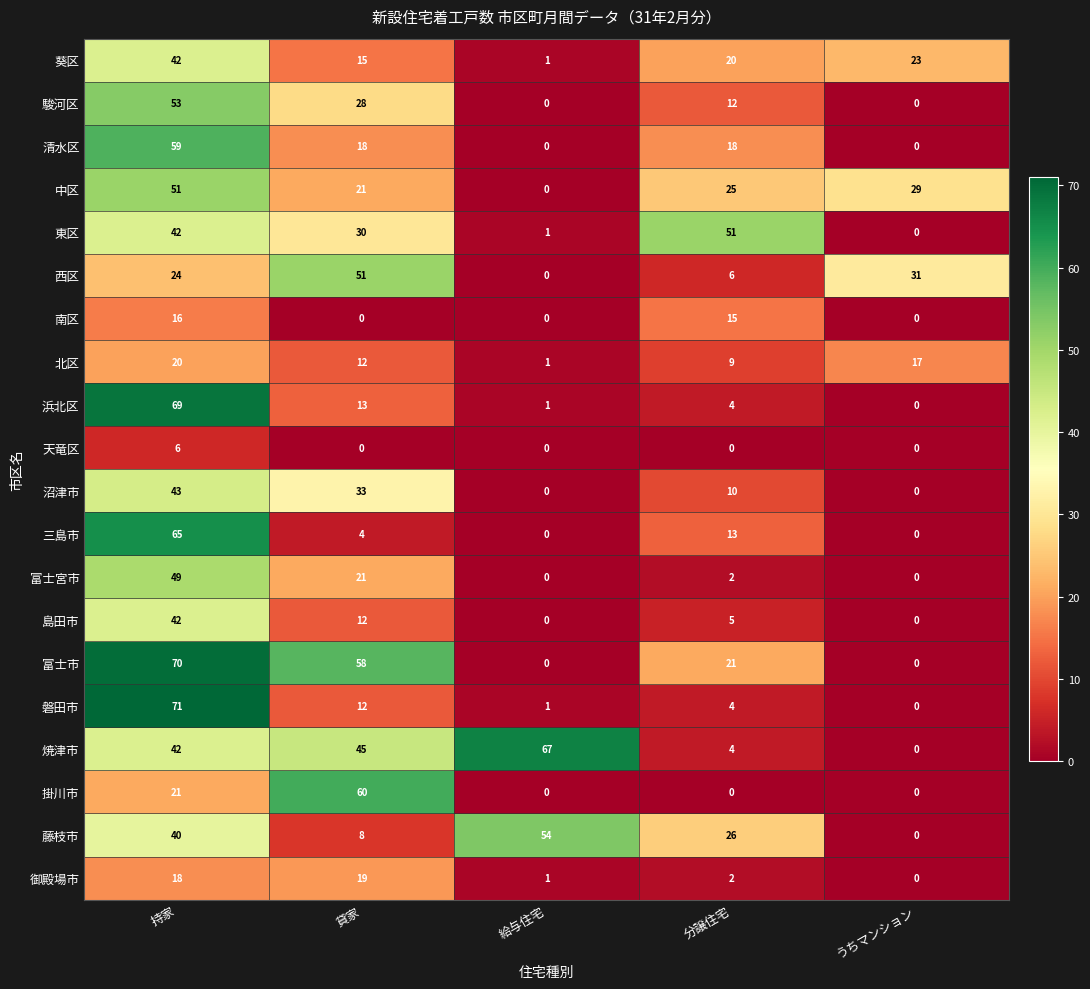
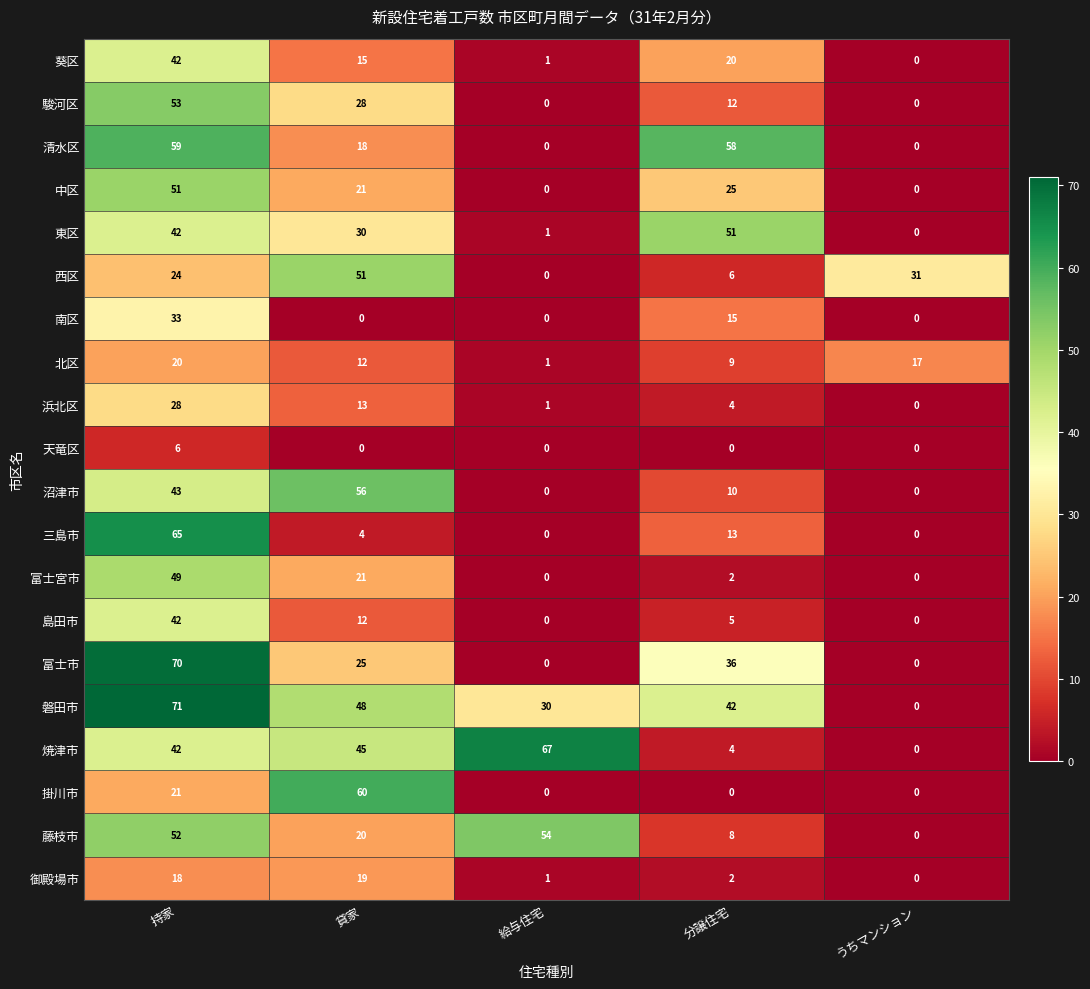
  {
    "葵区": {
      "持家": 42,
      "貸家": 15,
      "給与住宅": 1,
      "分譲住宅": 20,
-     "うちマンション": 23
+     "うちマンション": 0
    },
    "駿河区": {
      "持家": 53,
      "貸家": 28,
      "給与住宅": 0,
      "分譲住宅": 12,
      "うちマンション": 0
    },
    "清水区": {
      "持家": 59,
      "貸家": 18,
      "給与住宅": 0,
-     "分譲住宅": 18,
+     "分譲住宅": 58,
      "うちマンション": 0
    },
    "中区": {
      "持家": 51,
      "貸家": 21,
      "給与住宅": 0,
      "分譲住宅": 25,
-     "うちマンション": 29
+     "うちマンション": 0
    },
    "東区": {
      "持家": 42,
      "貸家": 30,
      "給与住宅": 1,
      "分譲住宅": 51,
      "うちマンション": 0
    },
    "西区": {
      "持家": 24,
      "貸家": 51,
      "給与住宅": 0,
      "分譲住宅": 6,
      "うちマンション": 31
    },
    "南区": {
-     "持家": 16,
+     "持家": 33,
      "貸家": 0,
      "給与住宅": 0,
      "分譲住宅": 15,
      "うちマンション": 0
    },
    "北区": {
      "持家": 20,
      "貸家": 12,
      "給与住宅": 1,
      "分譲住宅": 9,
      "うちマンション": 17
    },
    "浜北区": {
-     "持家": 69,
+     "持家": 28,
      "貸家": 13,
      "給与住宅": 1,
      "分譲住宅": 4,
      "うちマンション": 0
    },
    "天竜区": {
      "持家": 6,
      "貸家": 0,
      "給与住宅": 0,
      "分譲住宅": 0,
      "うちマンション": 0
    },
    "沼津市": {
      "持家": 43,
-     "貸家": 33,
+     "貸家": 56,
      "給与住宅": 0,
      "分譲住宅": 10,
      "うちマンション": 0
    },
    "三島市": {
      "持家": 65,
      "貸家": 4,
      "給与住宅": 0,
      "分譲住宅": 13,
      "うちマンション": 0
    },
    "富士宮市": {
      "持家": 49,
      "貸家": 21,
      "給与住宅": 0,
      "分譲住宅": 2,
      "うちマンション": 0
    },
    "島田市": {
      "持家": 42,
      "貸家": 12,
      "給与住宅": 0,
      "分譲住宅": 5,
      "うちマンション": 0
    },
    "富士市": {
      "持家": 70,
-     "貸家": 58,
+     "貸家": 25,
      "給与住宅": 0,
-     "分譲住宅": 21,
+     "分譲住宅": 36,
      "うちマンション": 0
    },
    "磐田市": {
      "持家": 71,
-     "貸家": 12,
-     "給与住宅": 1,
-     "分譲住宅": 4,
+     "貸家": 48,
+     "給与住宅": 30,
+     "分譲住宅": 42,
      "うちマンション": 0
    },
    "焼津市": {
      "持家": 42,
      "貸家": 45,
      "給与住宅": 67,
      "分譲住宅": 4,
      "うちマンション": 0
    },
    "掛川市": {
      "持家": 21,
      "貸家": 60,
      "給与住宅": 0,
      "分譲住宅": 0,
      "うちマンション": 0
    },
    "藤枝市": {
-     "持家": 40,
-     "貸家": 8,
+     "持家": 52,
+     "貸家": 20,
      "給与住宅": 54,
-     "分譲住宅": 26,
+     "分譲住宅": 8,
      "うちマンション": 0
    },
    "御殿場市": {
      "持家": 18,
      "貸家": 19,
      "給与住宅": 1,
      "分譲住宅": 2,
      "うちマンション": 0
    }
  }
